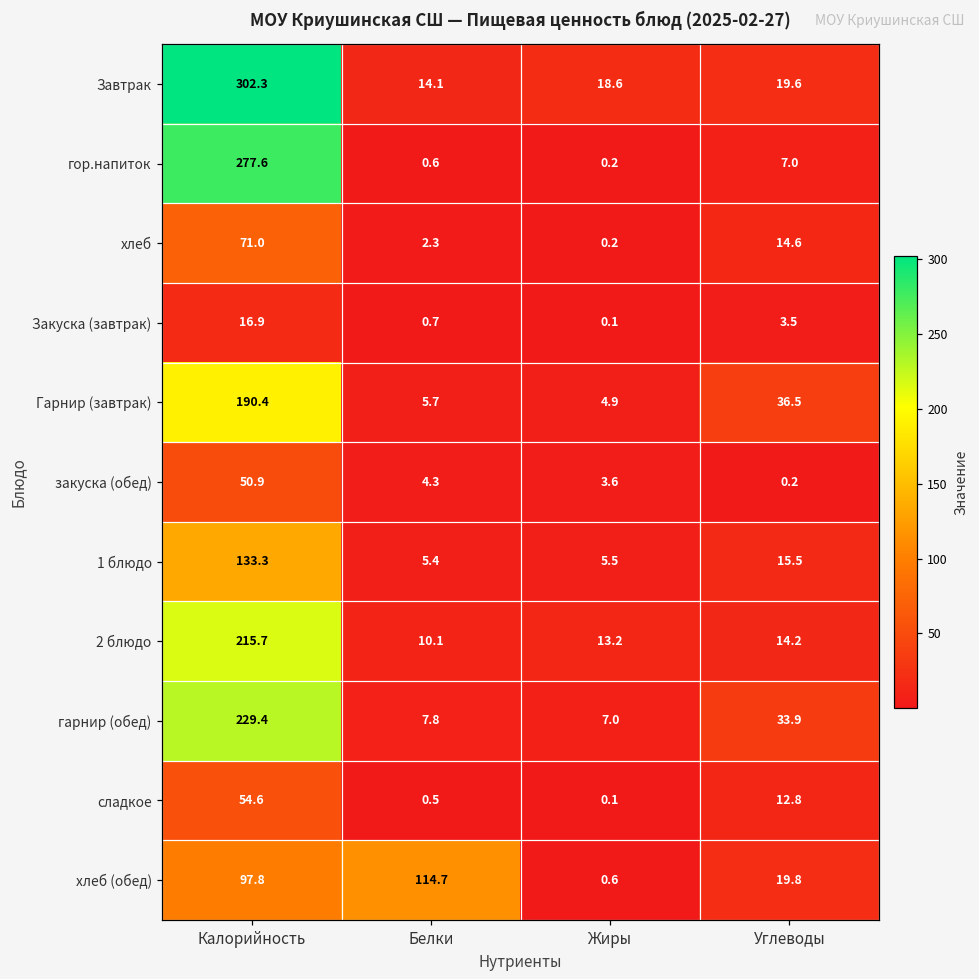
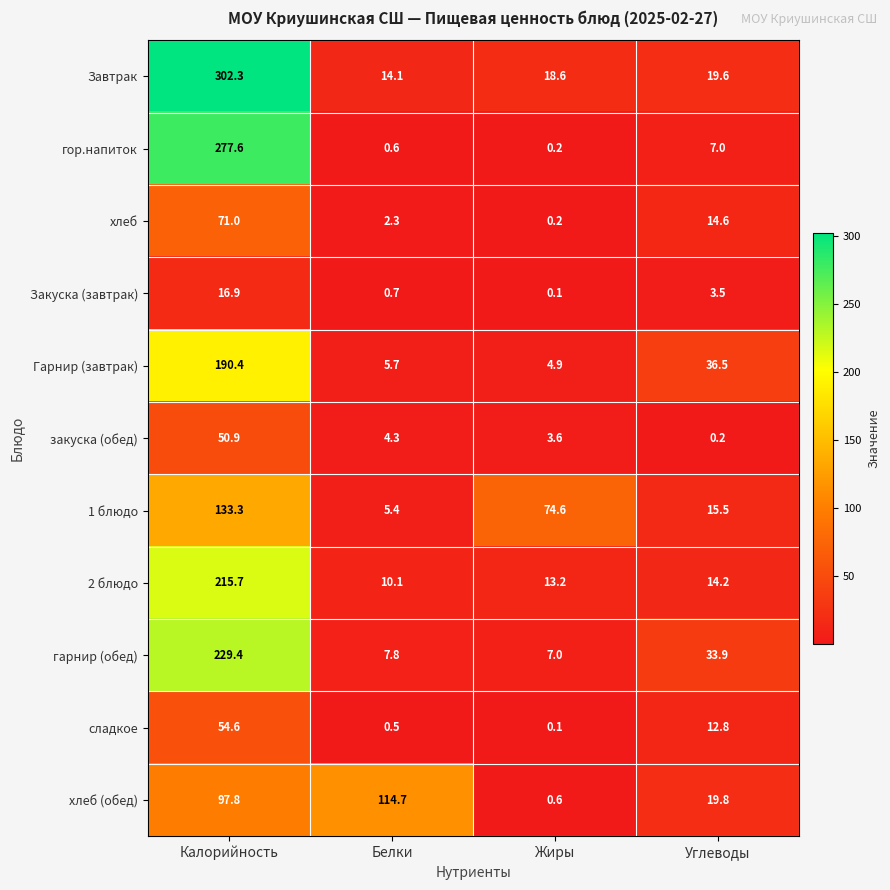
  {
    "Завтрак": {
      "Калорийность": 302.3,
      "Белки": 14.1,
      "Жиры": 18.6,
      "Углеводы": 19.6
    },
    "гор.напиток": {
      "Калорийность": 277.6,
      "Белки": 0.6,
      "Жиры": 0.2,
      "Углеводы": 7.0
    },
    "хлеб": {
      "Калорийность": 71.0,
      "Белки": 2.3,
      "Жиры": 0.2,
      "Углеводы": 14.6
    },
    "Закуска (завтрак)": {
      "Калорийность": 16.9,
      "Белки": 0.7,
      "Жиры": 0.1,
      "Углеводы": 3.5
    },
    "Гарнир (завтрак)": {
      "Калорийность": 190.4,
      "Белки": 5.7,
      "Жиры": 4.9,
      "Углеводы": 36.5
    },
    "закуска (обед)": {
      "Калорийность": 50.9,
      "Белки": 4.3,
      "Жиры": 3.6,
      "Углеводы": 0.2
    },
    "1 блюдо": {
      "Калорийность": 133.3,
      "Белки": 5.4,
-     "Жиры": 5.5,
+     "Жиры": 74.6,
      "Углеводы": 15.5
    },
    "2 блюдо": {
      "Калорийность": 215.7,
      "Белки": 10.1,
      "Жиры": 13.2,
      "Углеводы": 14.2
    },
    "гарнир (обед)": {
      "Калорийность": 229.4,
      "Белки": 7.8,
      "Жиры": 7.0,
      "Углеводы": 33.9
    },
    "сладкое": {
      "Калорийность": 54.6,
      "Белки": 0.5,
      "Жиры": 0.1,
      "Углеводы": 12.8
    },
    "хлеб (обед)": {
      "Калорийность": 97.8,
      "Белки": 114.7,
      "Жиры": 0.6,
      "Углеводы": 19.8
    }
  }
